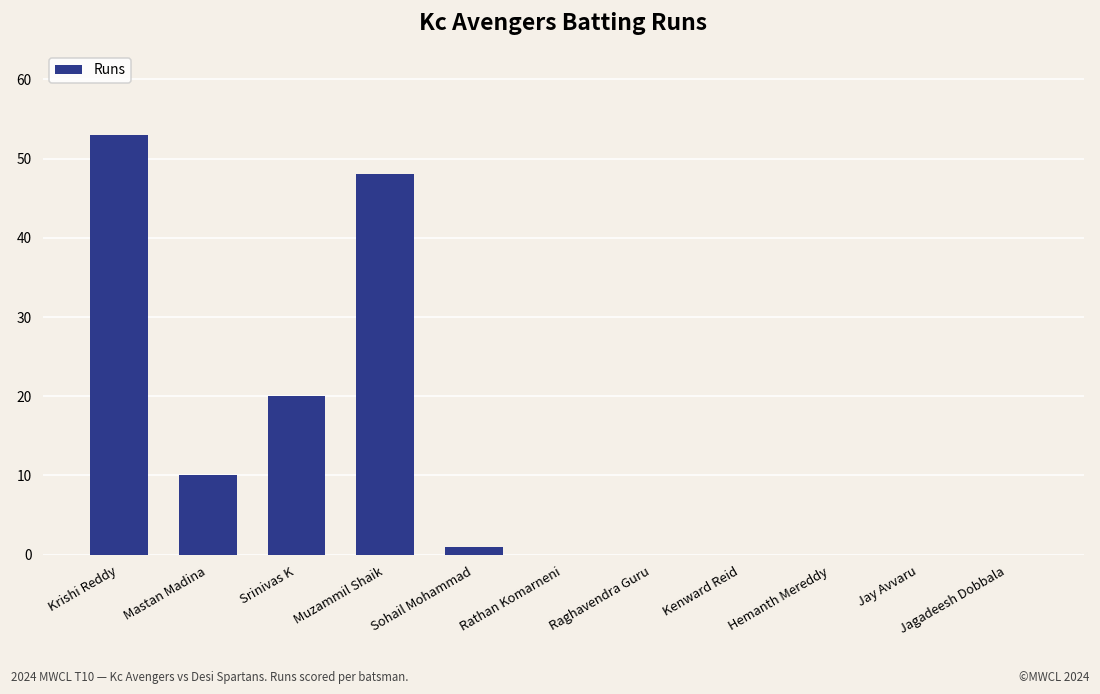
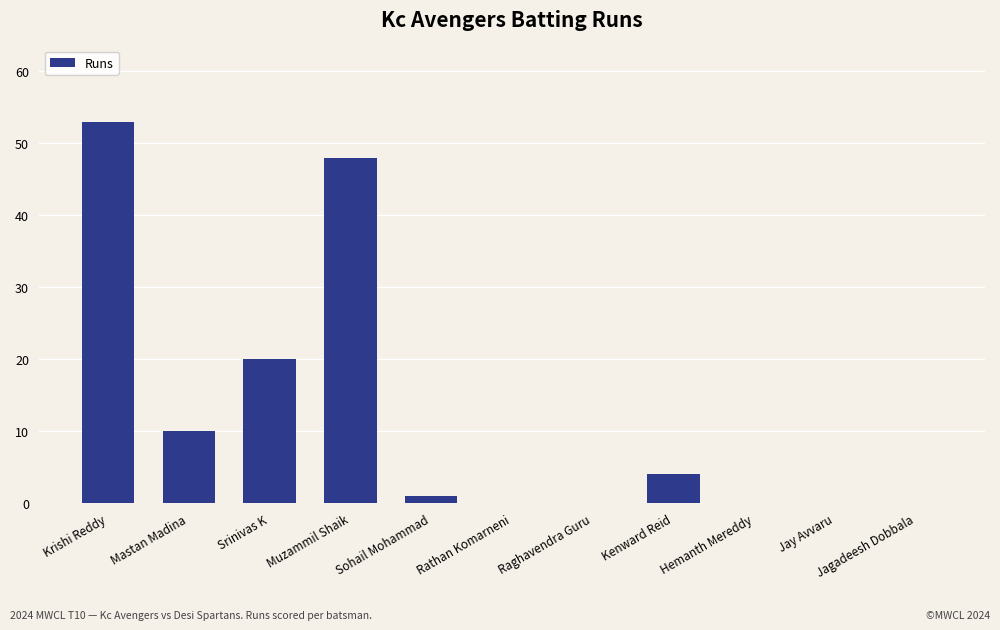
  {
    "Krishi Reddy": 53,
    "Mastan Madina": 10,
    "Srinivas K": 20,
    "Muzammil Shaik": 48,
    "Sohail Mohammad": 1,
    "Rathan Komarneni": 0,
    "Raghavendra Guru": 0,
-   "Kenward Reid": 0,
+   "Kenward Reid": 4,
    "Hemanth Mereddy": 0,
    "Jay Avvaru": 0,
    "Jagadeesh Dobbala": 0
  }
